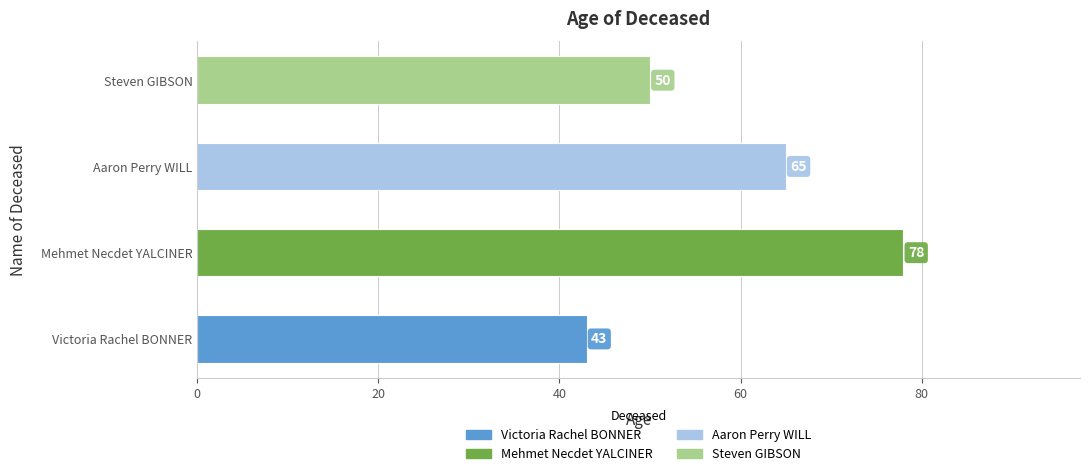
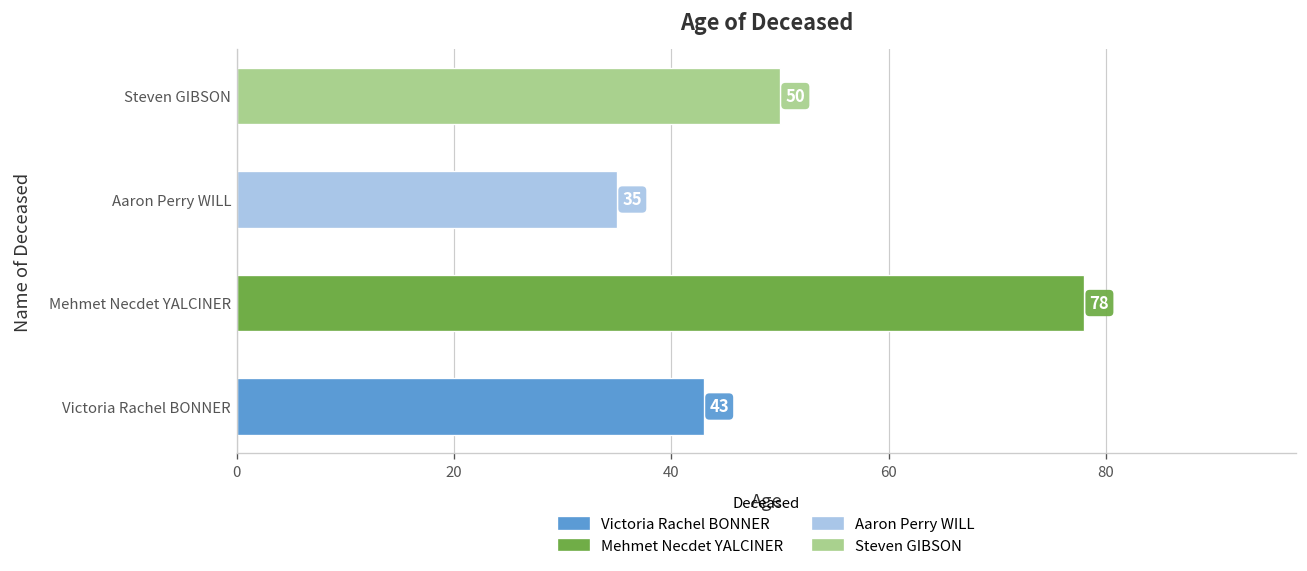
  {
-   "Aaron Perry WILL": 65
+   "Aaron Perry WILL": 35
  }
